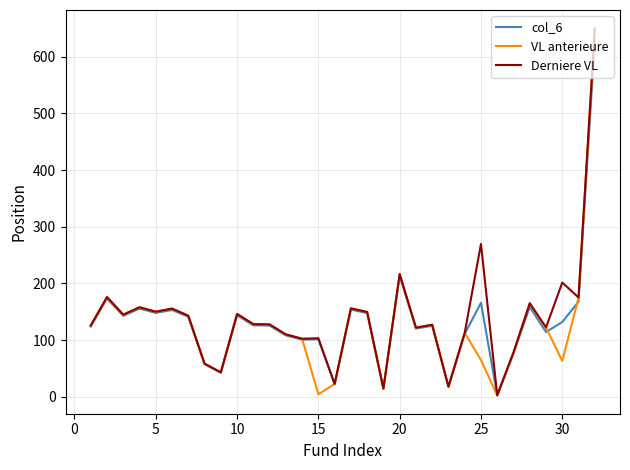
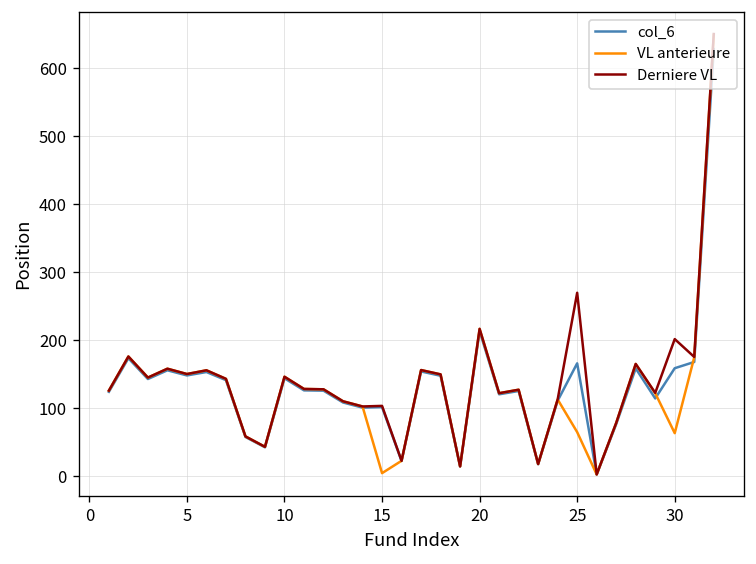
  {
    "col_6": {
      "25": 170,
-     "30": 130
+     "30": 160
    },
    "VL anterieure": {
      "15": 0,
      "25": 60,
      "30": 60
    },
    "Derniere VL": {
      "25": 270,
      "30": 200
    }
  }
